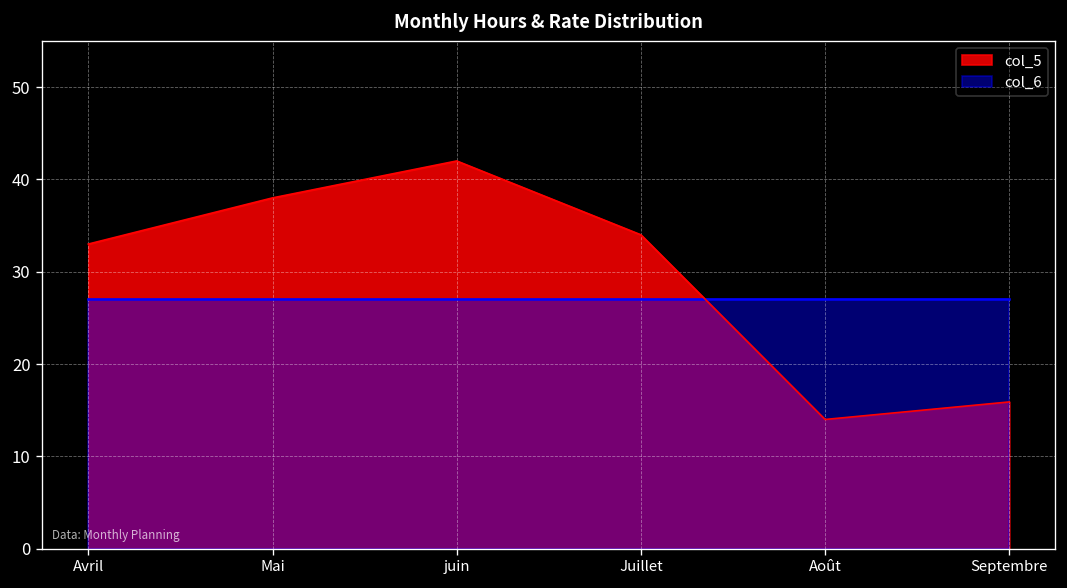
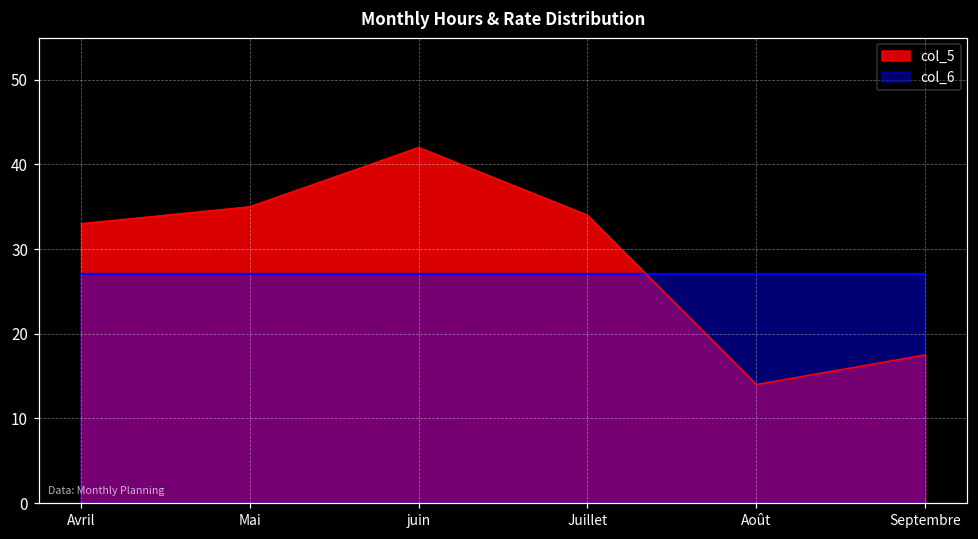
  {
    "col_5": {
      "Avril": 33,
-     "Mai": 38,
+     "Mai": 35,
      "juin": 42,
      "Juillet": 34,
      "Août": 14,
-     "Septembre": 16
+     "Septembre": 18
    },
    "col_6": {
      "Avril": 27,
      "Mai": 27,
      "juin": 27,
      "Juillet": 27,
      "Août": 27,
      "Septembre": 27
    }
  }
